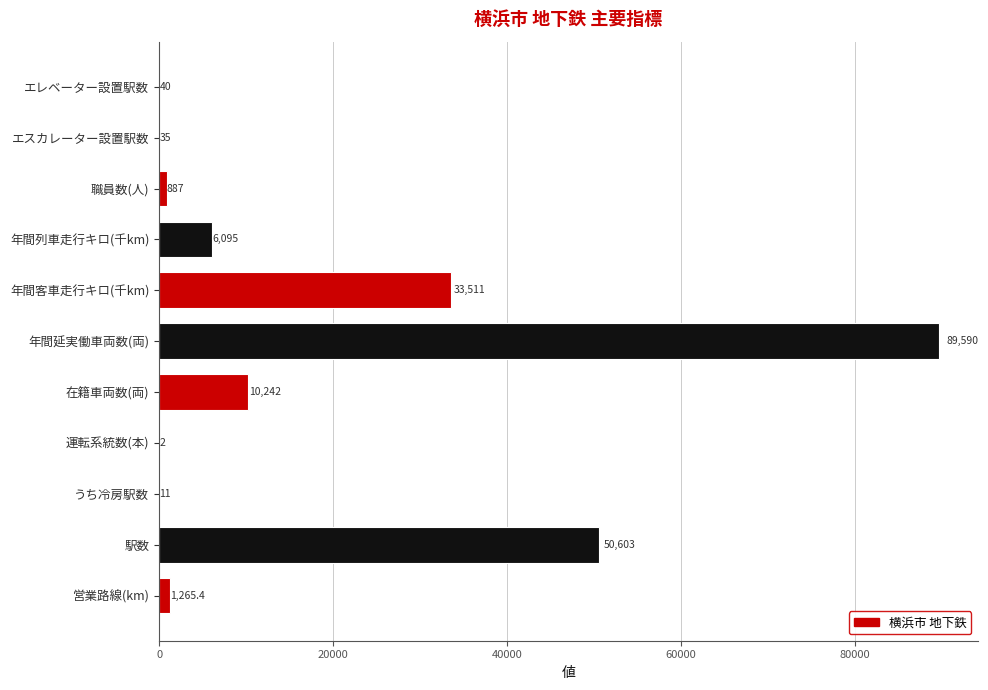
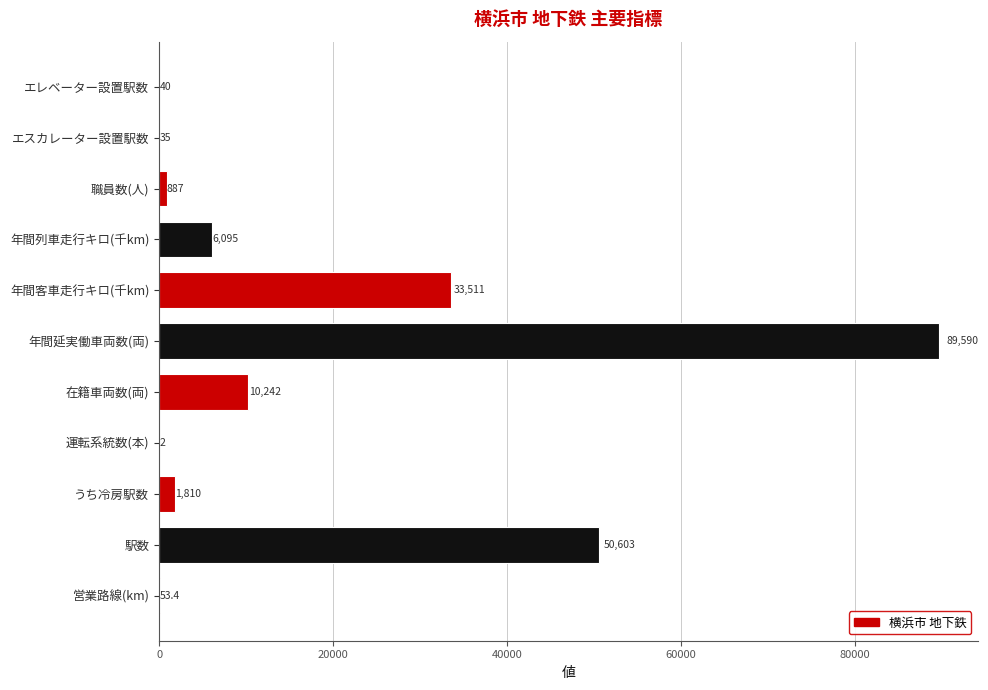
  {
    "エレベーター設置駅数": "40",
    "エスカレーター設置駅数": "35",
    "職員数(人)": "887",
    "年間列車走行キロ(千km)": "6,095",
    "年間客車走行キロ(千km)": "33,511",
    "年間延実働車両数(両)": "89,590",
    "在籍車両数(両)": "10,242",
    "運転系統数(本)": "2",
-   "うち冷房駅数": "11",
+   "うち冷房駅数": "1,810",
    "駅数": "50,603",
-   "営業路線(km)": "1,265.4"
+   "営業路線(km)": "53.4"
  }
